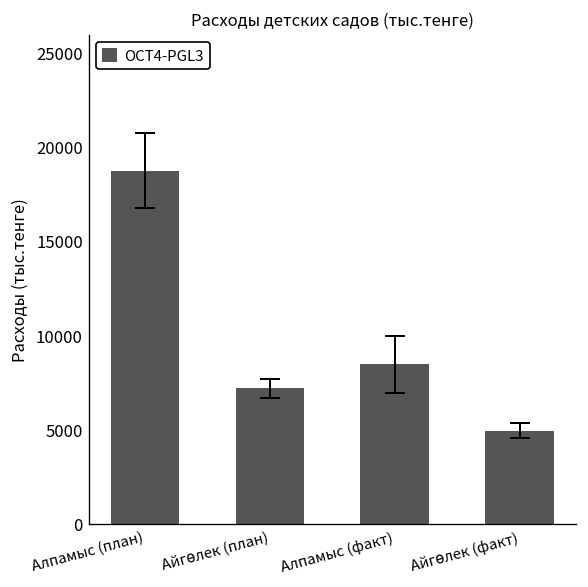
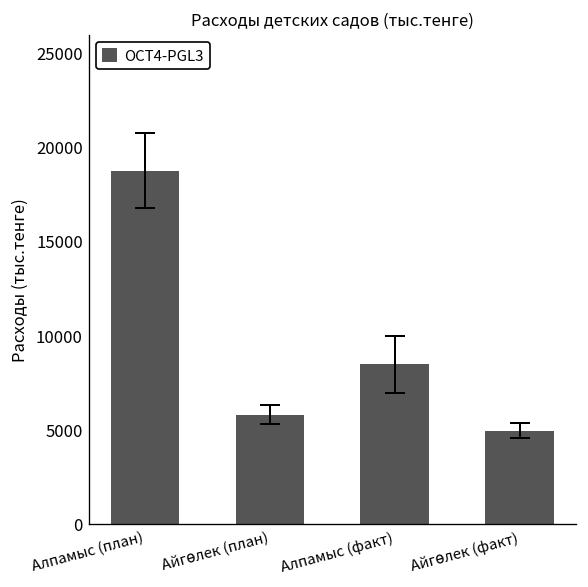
  {
    "OCT4-PGL3": {
      "Алпамыс (план)": 18700,
-     "Айгөлек (план)": 7200,
+     "Айгөлек (план)": 5800,
      "Алпамыс (факт)": 8500,
      "Айгөлек (факт)": 4900
    }
  }
